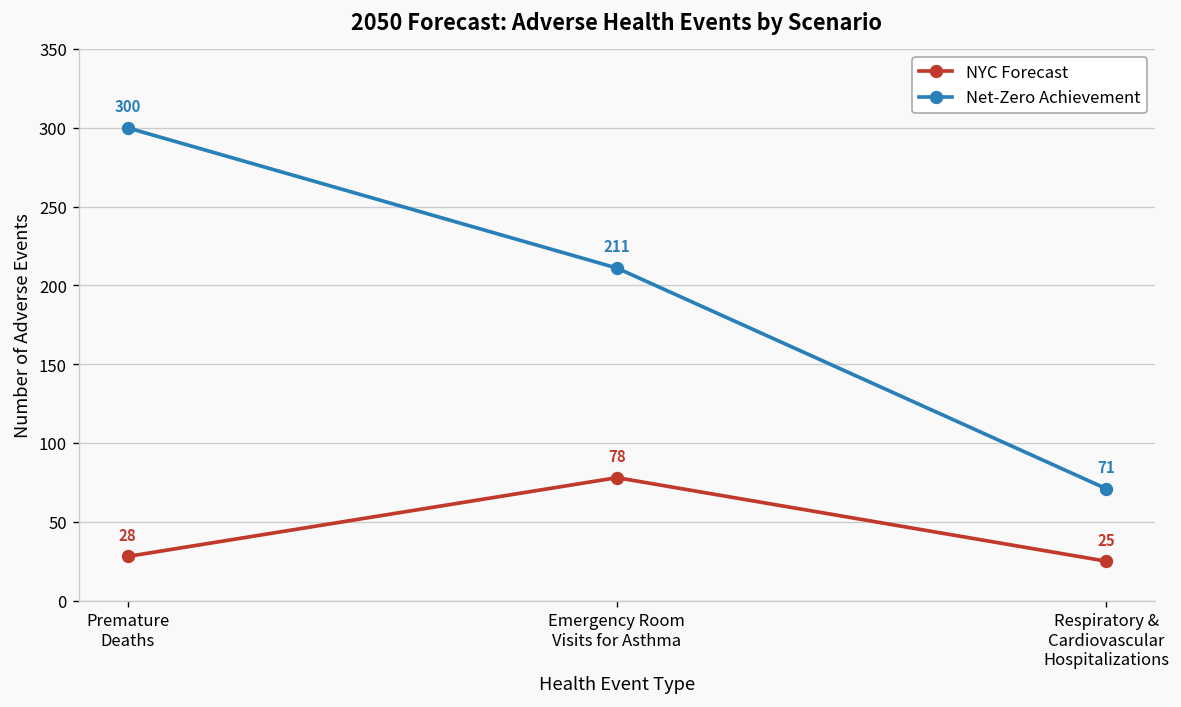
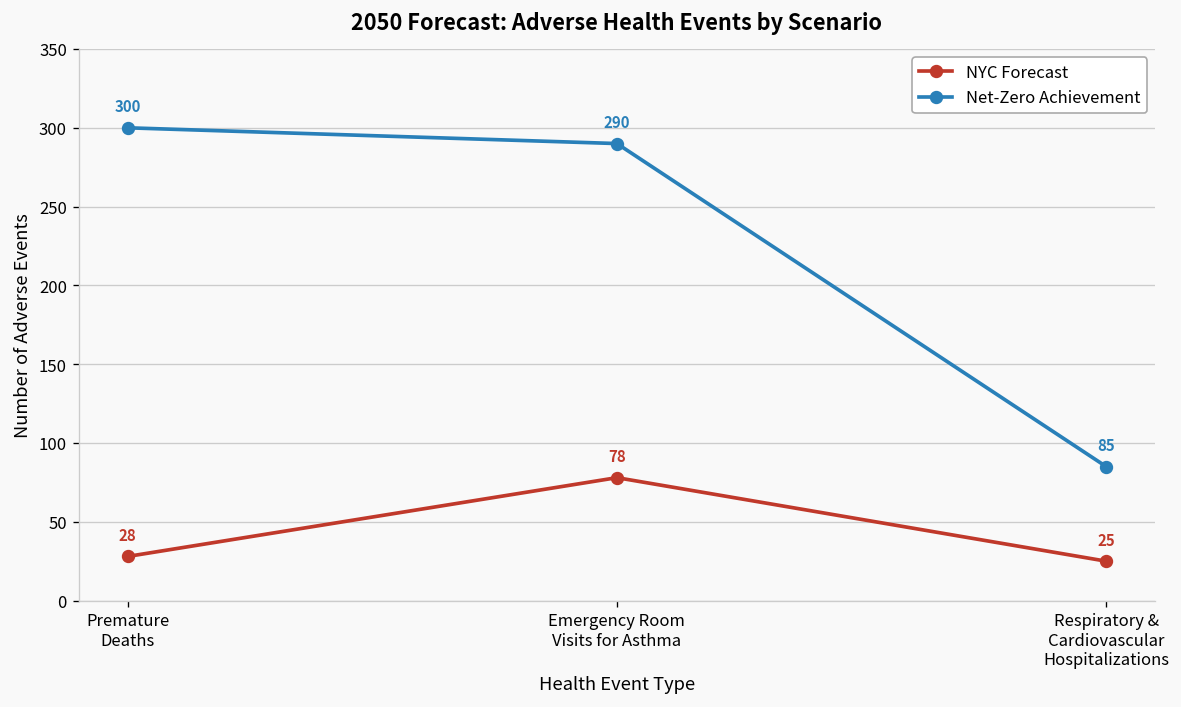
  {
    "NYC Forecast": {
      "Premature Deaths": 28,
      "Emergency Room Visits for Asthma": 78,
      "Respiratory & Cardiovascular Hospitalizations": 25
    },
    "Net-Zero Achievement": {
      "Premature Deaths": 300,
-     "Emergency Room Visits for Asthma": 211,
-     "Respiratory & Cardiovascular Hospitalizations": 71
+     "Emergency Room Visits for Asthma": 290,
+     "Respiratory & Cardiovascular Hospitalizations": 85
    }
  }
